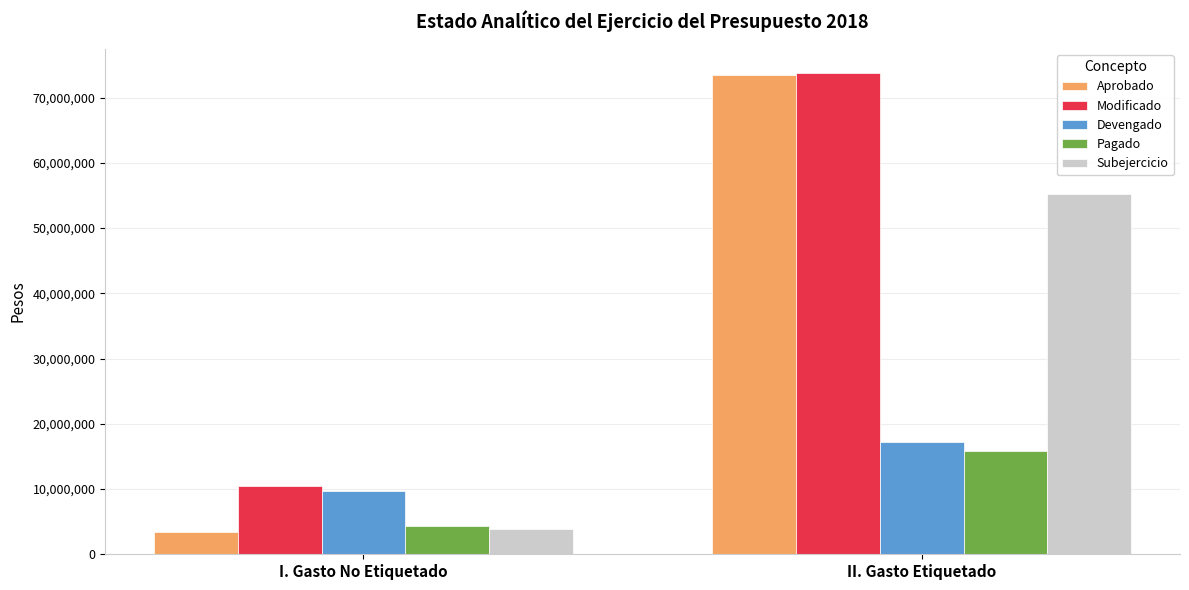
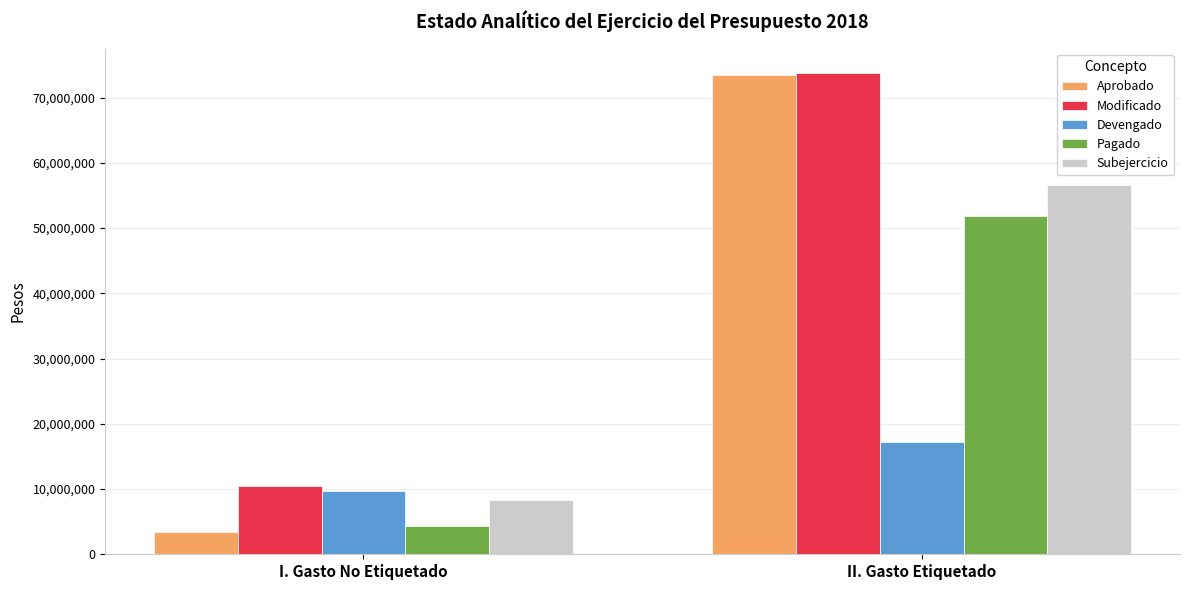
  {
    "Aprobado": {
      "I. Gasto No Etiquetado": "3,000,000",
      "II. Gasto Etiquetado": "73,000,000"
    },
    "Modificado": {
      "I. Gasto No Etiquetado": "11,000,000",
      "II. Gasto Etiquetado": "74,000,000"
    },
    "Devengado": {
      "I. Gasto No Etiquetado": "10,000,000",
      "II. Gasto Etiquetado": "17,000,000"
    },
    "Pagado": {
      "I. Gasto No Etiquetado": "4,000,000",
-     "II. Gasto Etiquetado": "16,000,000"
+     "II. Gasto Etiquetado": "52,000,000"
    },
    "Subejercicio": {
-     "I. Gasto No Etiquetado": "4,000,000",
-     "II. Gasto Etiquetado": "55,000,000"
+     "I. Gasto No Etiquetado": "8,000,000",
+     "II. Gasto Etiquetado": "57,000,000"
    }
  }
